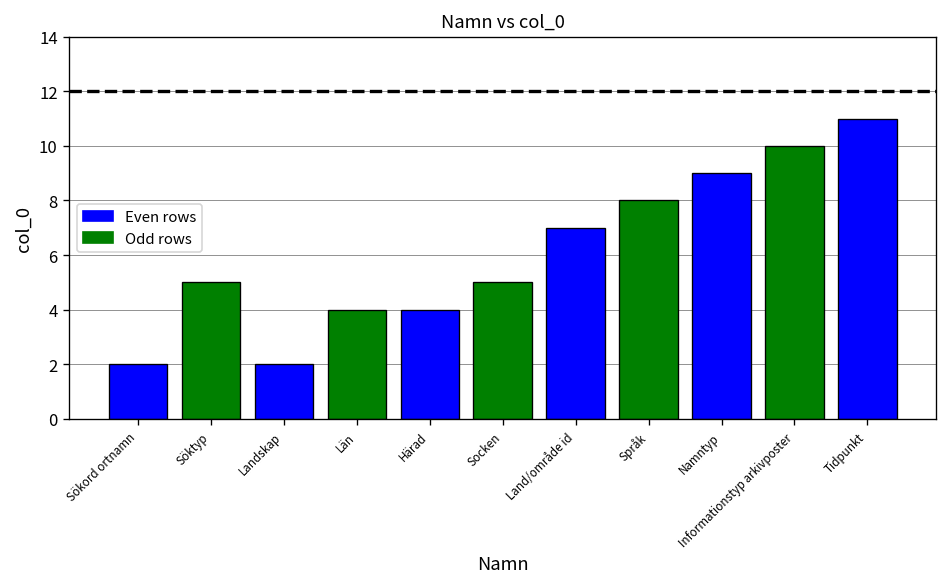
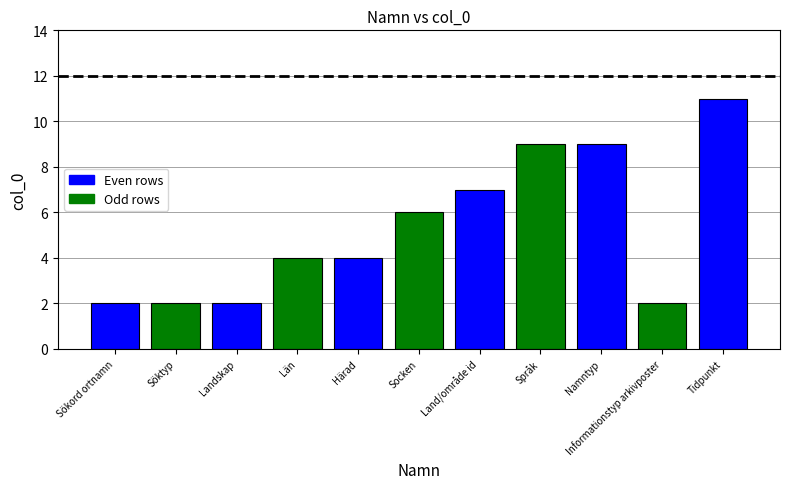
  {
    "Sökord ortnamn": 2,
-   "Söktyp": 5,
+   "Söktyp": 2,
    "Landskap": 2,
    "Län": 4,
    "Härad": 4,
-   "Socken": 5,
+   "Socken": 6,
    "Land/område id": 7,
-   "Språk": 8,
+   "Språk": 9,
    "Namntyp": 9,
-   "Informationstyp arkivposter": 10,
+   "Informationstyp arkivposter": 2,
    "Tidpunkt": 11
  }
